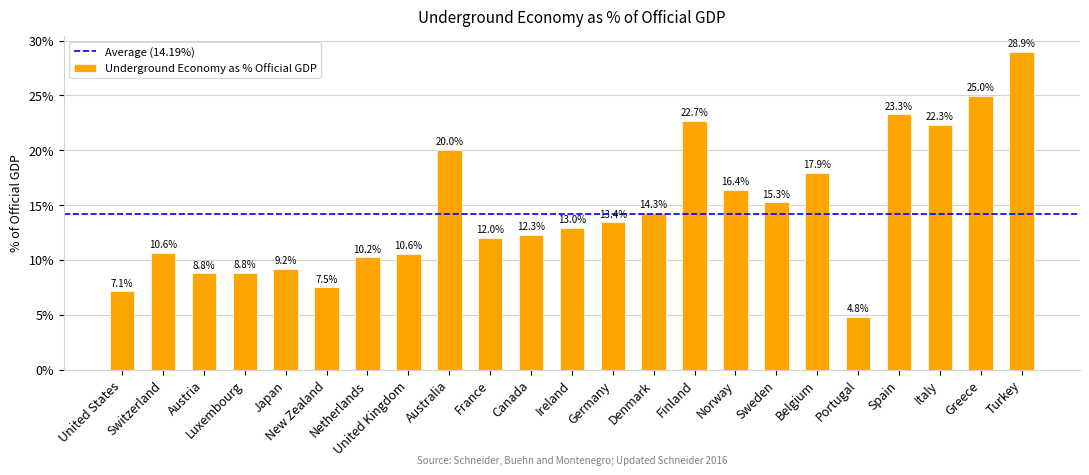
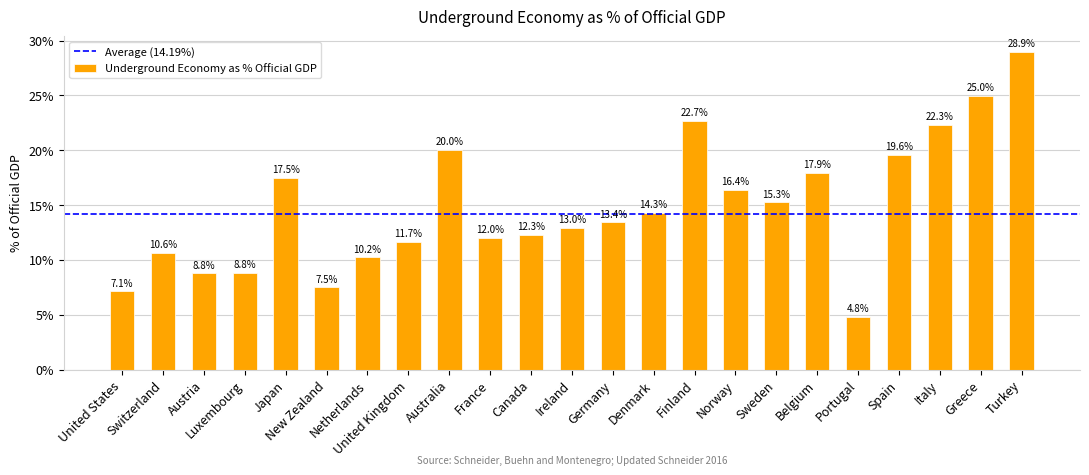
  {
    "United States": "7.1%",
    "Switzerland": "10.6%",
    "Austria": "8.8%",
    "Luxembourg": "8.8%",
-   "Japan": "9.2%",
+   "Japan": "17.5%",
    "New Zealand": "7.5%",
    "Netherlands": "10.2%",
-   "United Kingdom": "10.6%",
+   "United Kingdom": "11.7%",
    "Australia": "20.0%",
    "France": "12.0%",
    "Canada": "12.3%",
    "Ireland": "13.0%",
    "Germany": "13.4%",
    "Denmark": "14.3%",
    "Finland": "22.7%",
    "Norway": "16.4%",
    "Sweden": "15.3%",
    "Belgium": "17.9%",
    "Portugal": "4.8%",
-   "Spain": "23.3%",
+   "Spain": "19.6%",
    "Italy": "22.3%",
    "Greece": "25.0%",
    "Turkey": "28.9%"
  }
